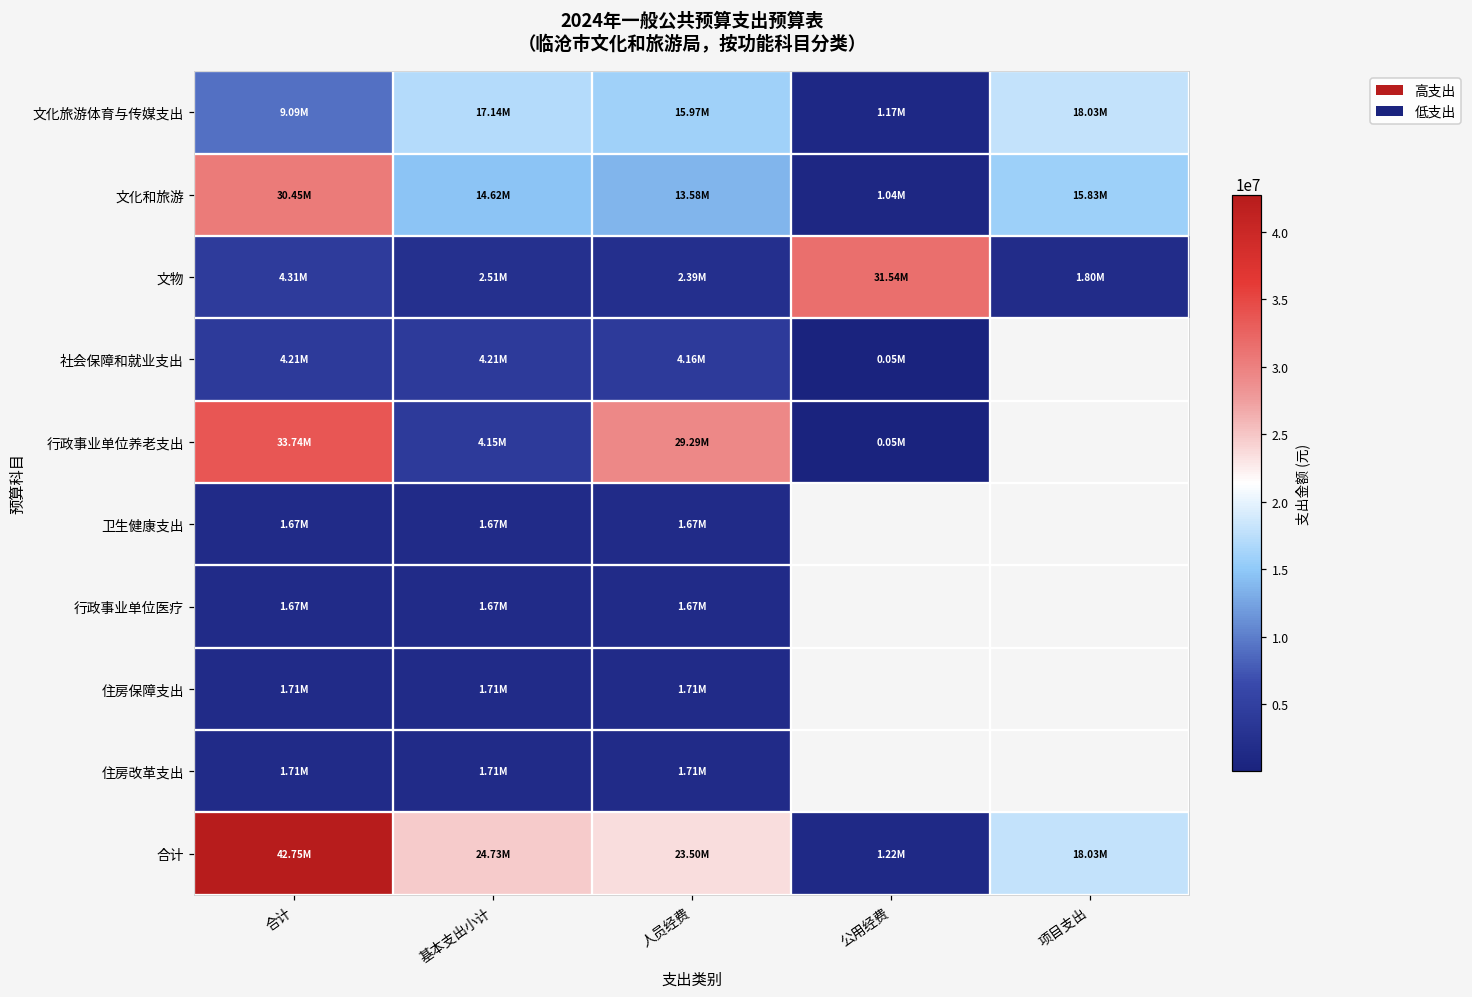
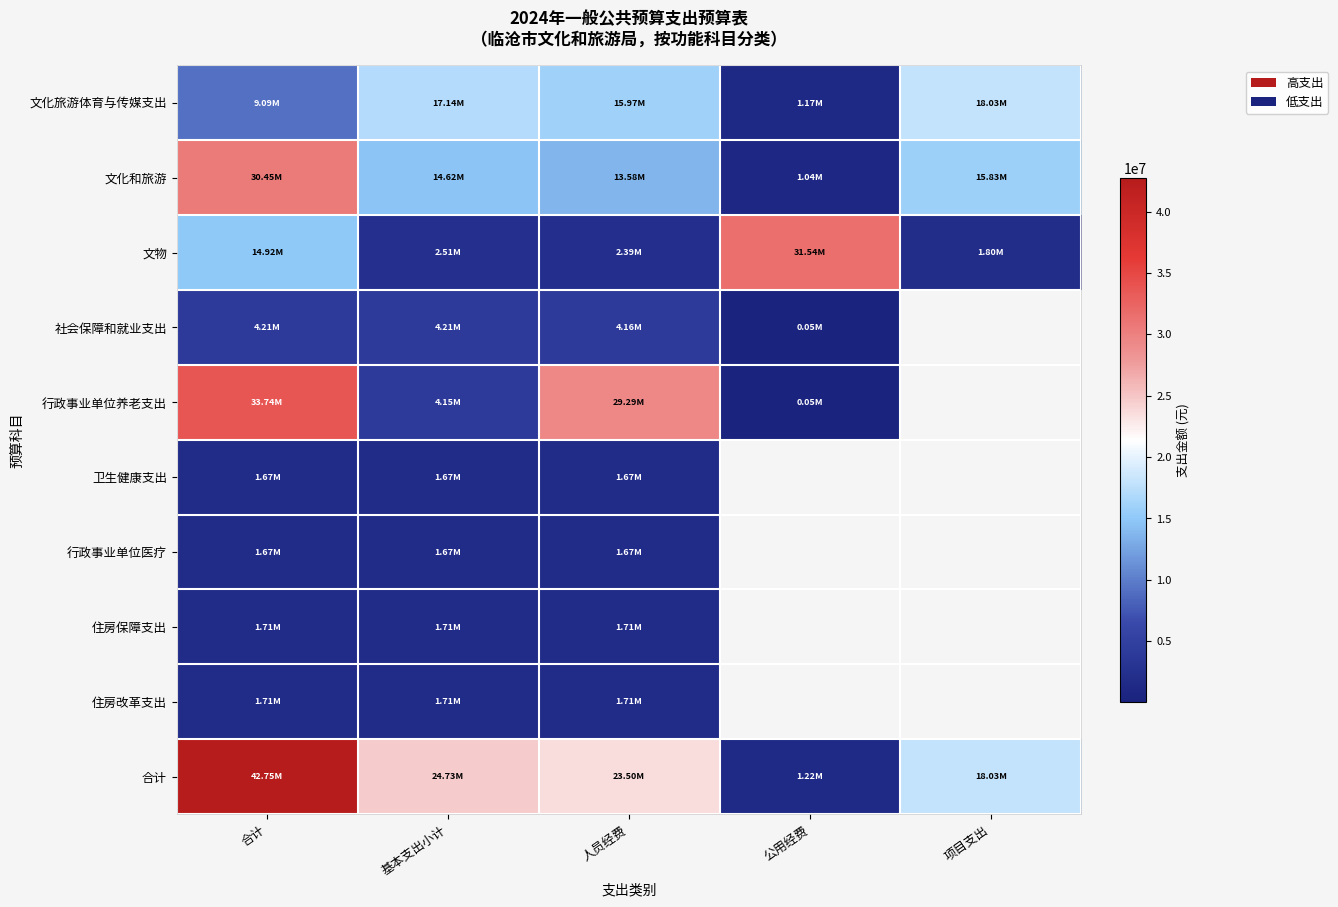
  {
    "文化旅游体育与传媒支出": {
      "合计": "9.09M",
      "基本支出小计": "17.14M",
      "人员经费": "15.97M",
      "公用经费": "1.17M",
      "项目支出": "18.03M"
    },
    "文化和旅游": {
      "合计": "30.45M",
      "基本支出小计": "14.62M",
      "人员经费": "13.58M",
      "公用经费": "1.04M",
      "项目支出": "15.83M"
    },
    "文物": {
-     "合计": "4.31M",
+     "合计": "14.92M",
      "基本支出小计": "2.51M",
      "人员经费": "2.39M",
      "公用经费": "31.54M",
      "项目支出": "1.80M"
    },
    "社会保障和就业支出": {
      "合计": "4.21M",
      "基本支出小计": "4.21M",
      "人员经费": "4.16M",
      "公用经费": "0.05M"
    },
    "行政事业单位养老支出": {
      "合计": "33.74M",
      "基本支出小计": "4.15M",
      "人员经费": "29.29M",
      "公用经费": "0.05M"
    },
    "卫生健康支出": {
      "合计": "1.67M",
      "基本支出小计": "1.67M",
      "人员经费": "1.67M"
    },
    "行政事业单位医疗": {
      "合计": "1.67M",
      "基本支出小计": "1.67M",
      "人员经费": "1.67M"
    },
    "住房保障支出": {
      "合计": "1.71M",
      "基本支出小计": "1.71M",
      "人员经费": "1.71M"
    },
    "住房改革支出": {
      "合计": "1.71M",
      "基本支出小计": "1.71M",
      "人员经费": "1.71M"
    },
    "合计": {
      "合计": "42.75M",
      "基本支出小计": "24.73M",
      "人员经费": "23.50M",
      "公用经费": "1.22M",
      "项目支出": "18.03M"
    }
  }
